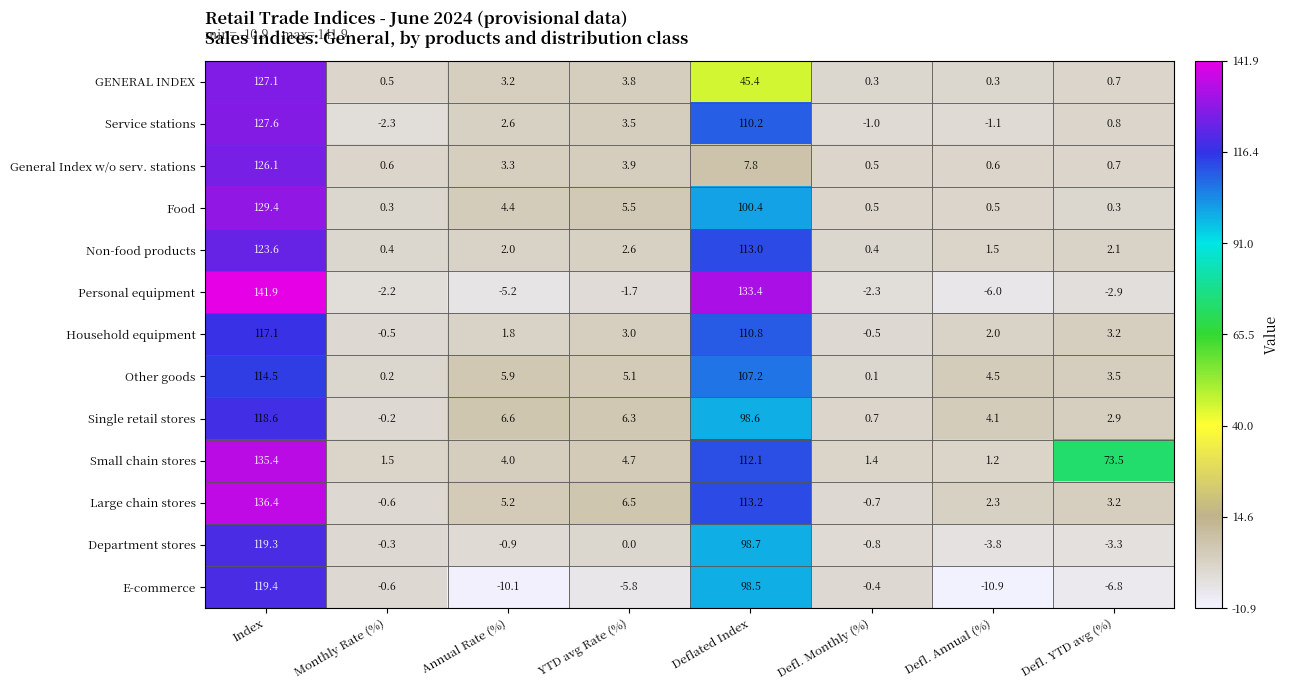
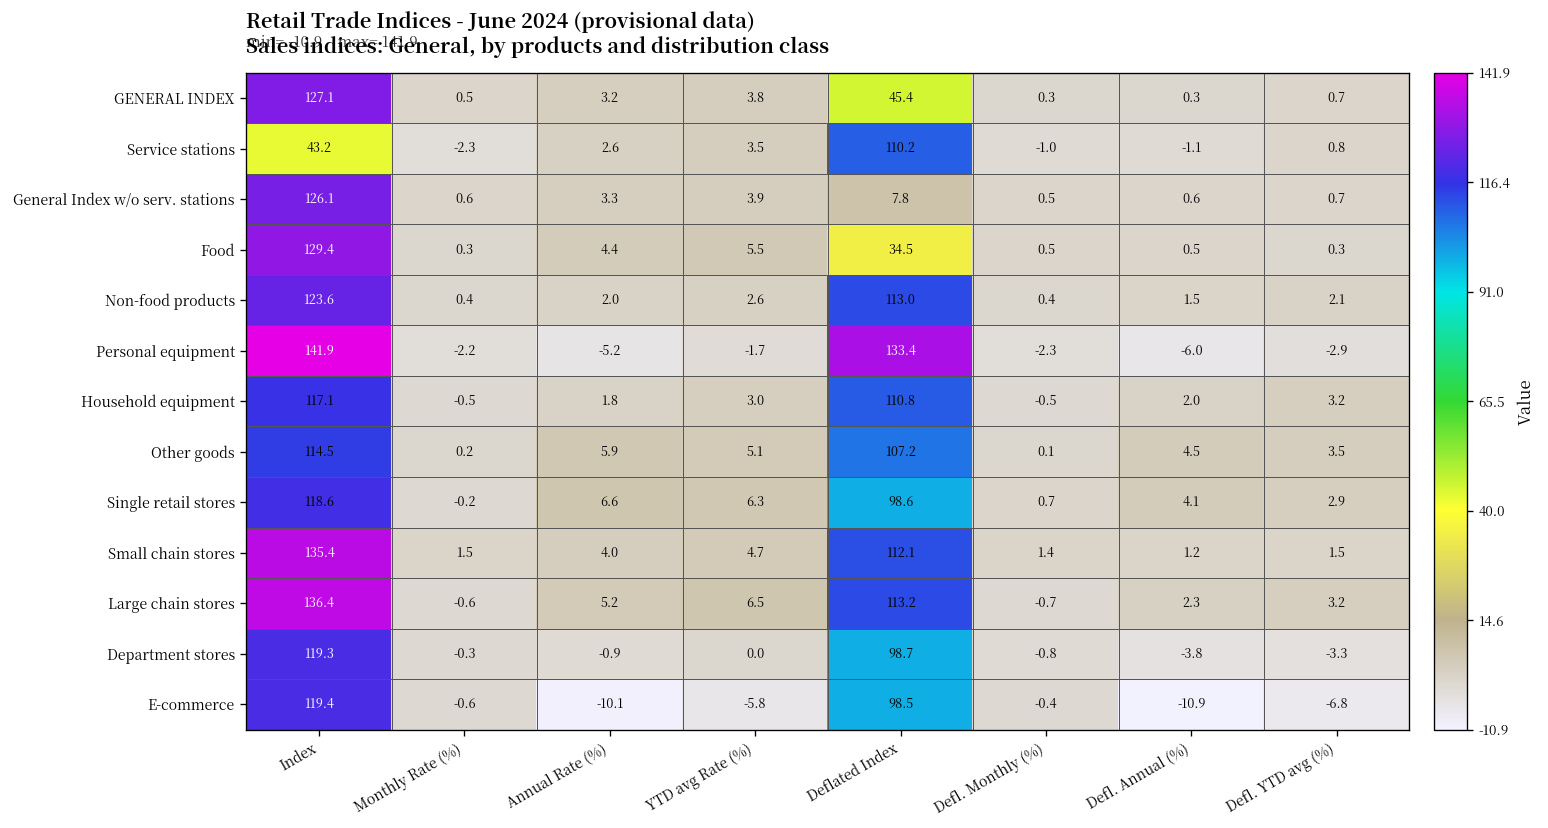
  {
    "GENERAL INDEX": {
      "Index": 127.1,
      "Monthly Rate (%)": 0.5,
      "Annual Rate (%)": 3.2,
      "YTD avg Rate (%)": 3.8,
      "Deflated Index": 45.4,
      "Defl. Monthly (%)": 0.3,
      "Defl. Annual (%)": 0.3,
      "Defl. YTD avg (%)": 0.7
    },
    "Service stations": {
-     "Index": 127.6,
+     "Index": 43.2,
      "Monthly Rate (%)": -2.3,
      "Annual Rate (%)": 2.6,
      "YTD avg Rate (%)": 3.5,
      "Deflated Index": 110.2,
      "Defl. Monthly (%)": -1.0,
      "Defl. Annual (%)": -1.1,
      "Defl. YTD avg (%)": 0.8
    },
    "General Index w/o serv. stations": {
      "Index": 126.1,
      "Monthly Rate (%)": 0.6,
      "Annual Rate (%)": 3.3,
      "YTD avg Rate (%)": 3.9,
      "Deflated Index": 7.8,
      "Defl. Monthly (%)": 0.5,
      "Defl. Annual (%)": 0.6,
      "Defl. YTD avg (%)": 0.7
    },
    "Food": {
      "Index": 129.4,
      "Monthly Rate (%)": 0.3,
      "Annual Rate (%)": 4.4,
      "YTD avg Rate (%)": 5.5,
-     "Deflated Index": 100.4,
+     "Deflated Index": 34.5,
      "Defl. Monthly (%)": 0.5,
      "Defl. Annual (%)": 0.5,
      "Defl. YTD avg (%)": 0.3
    },
    "Non-food products": {
      "Index": 123.6,
      "Monthly Rate (%)": 0.4,
      "Annual Rate (%)": 2.0,
      "YTD avg Rate (%)": 2.6,
      "Deflated Index": 113.0,
      "Defl. Monthly (%)": 0.4,
      "Defl. Annual (%)": 1.5,
      "Defl. YTD avg (%)": 2.1
    },
    "Personal equipment": {
      "Index": 141.9,
      "Monthly Rate (%)": -2.2,
      "Annual Rate (%)": -5.2,
      "YTD avg Rate (%)": -1.7,
      "Deflated Index": 133.4,
      "Defl. Monthly (%)": -2.3,
      "Defl. Annual (%)": -6.0,
      "Defl. YTD avg (%)": -2.9
    },
    "Household equipment": {
      "Index": 117.1,
      "Monthly Rate (%)": -0.5,
      "Annual Rate (%)": 1.8,
      "YTD avg Rate (%)": 3.0,
      "Deflated Index": 110.8,
      "Defl. Monthly (%)": -0.5,
      "Defl. Annual (%)": 2.0,
      "Defl. YTD avg (%)": 3.2
    },
    "Other goods": {
      "Index": 114.5,
      "Monthly Rate (%)": 0.2,
      "Annual Rate (%)": 5.9,
      "YTD avg Rate (%)": 5.1,
      "Deflated Index": 107.2,
      "Defl. Monthly (%)": 0.1,
      "Defl. Annual (%)": 4.5,
      "Defl. YTD avg (%)": 3.5
    },
    "Single retail stores": {
      "Index": 118.6,
      "Monthly Rate (%)": -0.2,
      "Annual Rate (%)": 6.6,
      "YTD avg Rate (%)": 6.3,
      "Deflated Index": 98.6,
      "Defl. Monthly (%)": 0.7,
      "Defl. Annual (%)": 4.1,
      "Defl. YTD avg (%)": 2.9
    },
    "Small chain stores": {
      "Index": 135.4,
      "Monthly Rate (%)": 1.5,
      "Annual Rate (%)": 4.0,
      "YTD avg Rate (%)": 4.7,
      "Deflated Index": 112.1,
      "Defl. Monthly (%)": 1.4,
      "Defl. Annual (%)": 1.2,
-     "Defl. YTD avg (%)": 73.5
+     "Defl. YTD avg (%)": 1.5
    },
    "Large chain stores": {
      "Index": 136.4,
      "Monthly Rate (%)": -0.6,
      "Annual Rate (%)": 5.2,
      "YTD avg Rate (%)": 6.5,
      "Deflated Index": 113.2,
      "Defl. Monthly (%)": -0.7,
      "Defl. Annual (%)": 2.3,
      "Defl. YTD avg (%)": 3.2
    },
    "Department stores": {
      "Index": 119.3,
      "Monthly Rate (%)": -0.3,
      "Annual Rate (%)": -0.9,
      "YTD avg Rate (%)": 0.0,
      "Deflated Index": 98.7,
      "Defl. Monthly (%)": -0.8,
      "Defl. Annual (%)": -3.8,
      "Defl. YTD avg (%)": -3.3
    },
    "E-commerce": {
      "Index": 119.4,
      "Monthly Rate (%)": -0.6,
      "Annual Rate (%)": -10.1,
      "YTD avg Rate (%)": -5.8,
      "Deflated Index": 98.5,
      "Defl. Monthly (%)": -0.4,
      "Defl. Annual (%)": -10.9,
      "Defl. YTD avg (%)": -6.8
    }
  }
